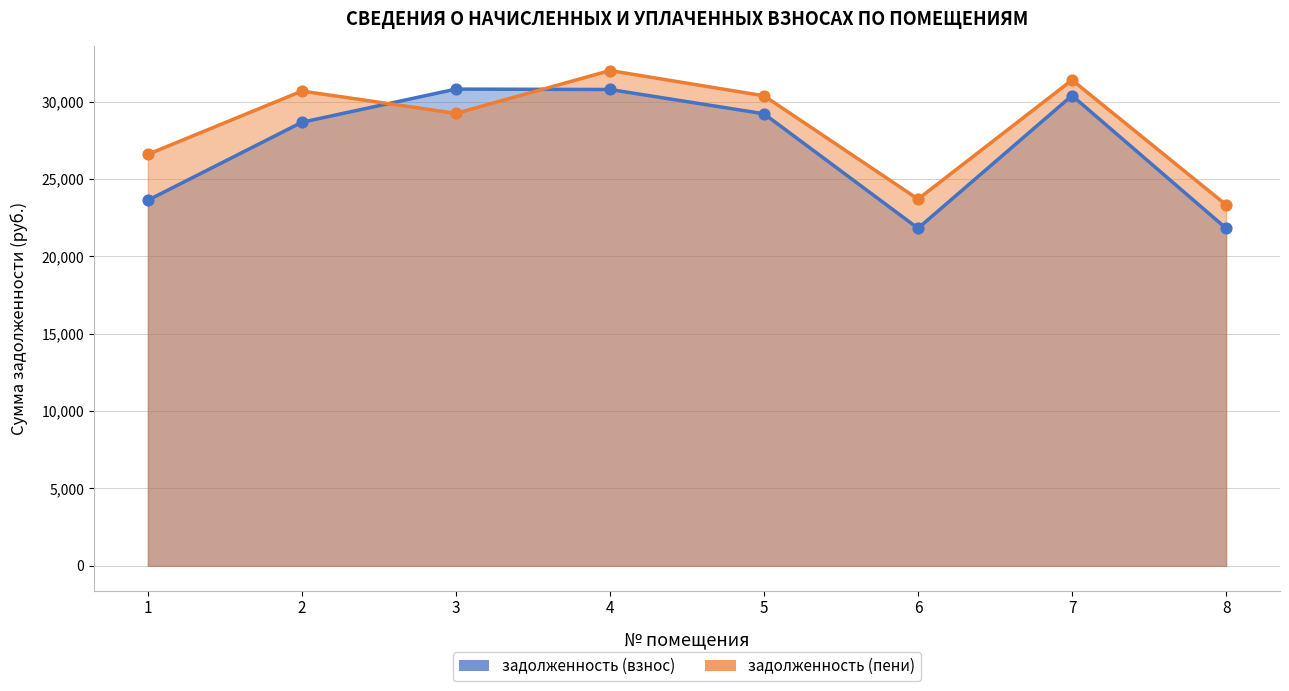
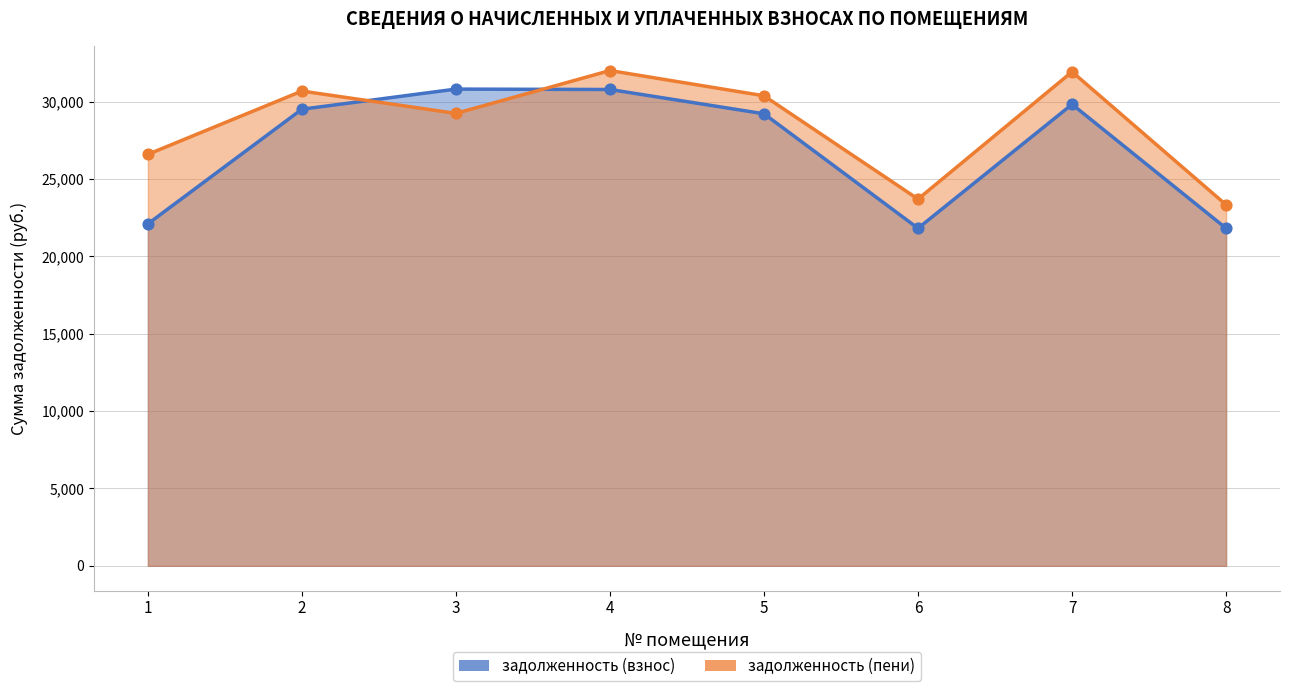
  {
    "задолженность (взнос)": {
-     "1": "23,600",
-     "2": "28,700",
+     "1": "22,100",
+     "2": "29,500",
      "3": "30,800",
      "4": "30,800",
      "5": "29,200",
      "6": "21,800",
-     "7": "30,400",
+     "7": "29,800",
      "8": "21,800"
    },
    "задолженность (пени)": {
      "1": "26,600",
      "2": "30,700",
      "3": "29,300",
      "4": "32,000",
      "5": "30,400",
      "6": "23,700",
-     "7": "31,400",
+     "7": "31,900",
      "8": "23,300"
    }
  }
